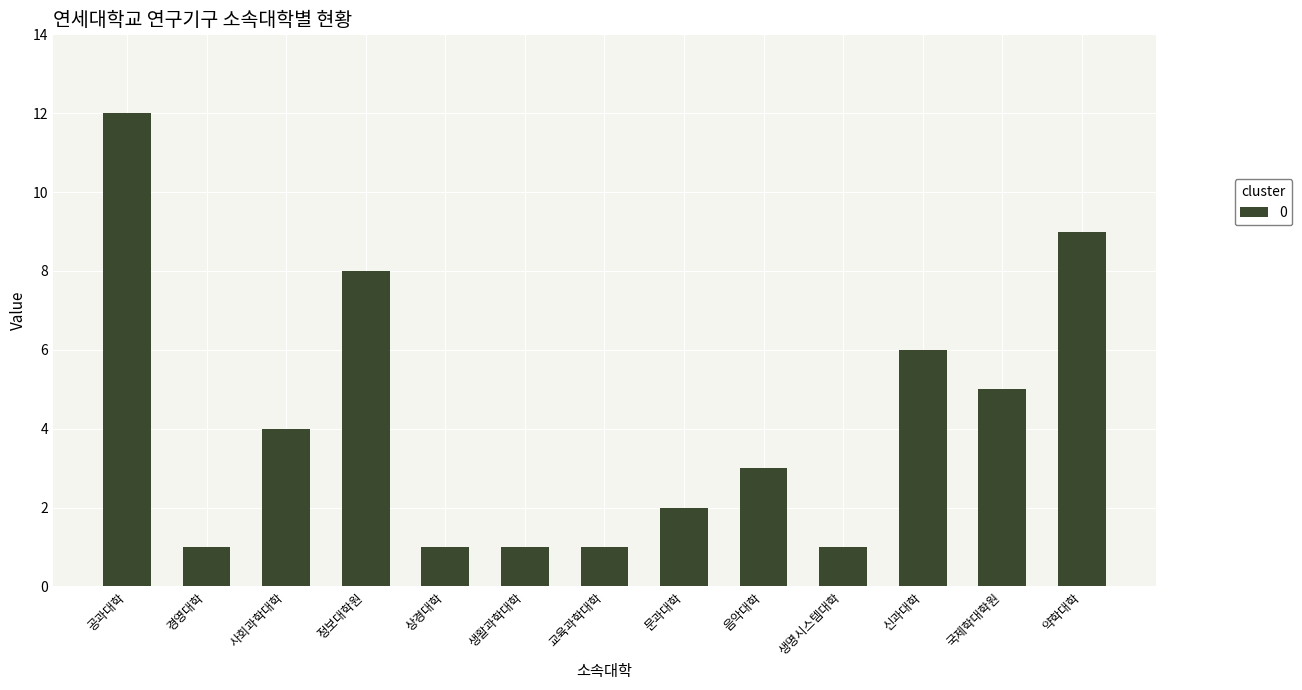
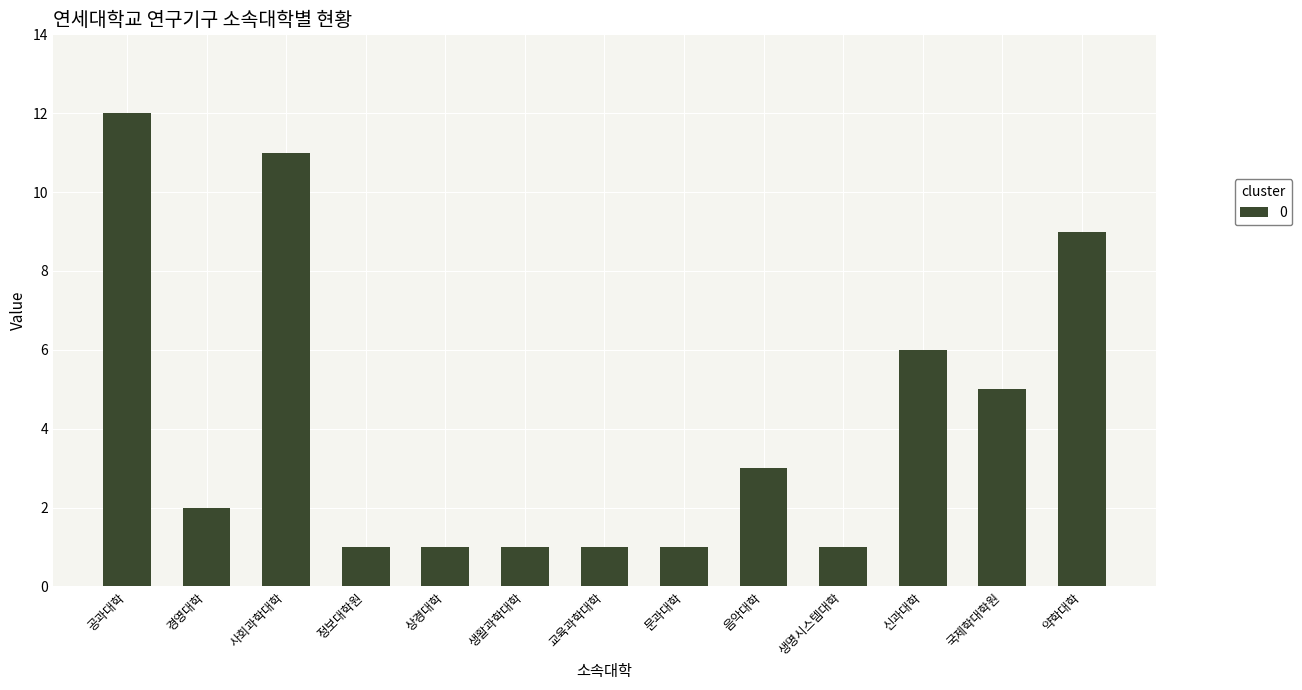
  {
    "공과대학": 12,
-   "경영대학": 1,
-   "사회과학대학": 4,
-   "정보대학원": 8,
+   "경영대학": 2,
+   "사회과학대학": 11,
+   "정보대학원": 1,
    "상경대학": 1,
    "생활과학대학": 1,
    "교육과학대학": 1,
-   "문과대학": 2,
+   "문과대학": 1,
    "음악대학": 3,
    "생명시스템대학": 1,
    "신과대학": 6,
    "국제학대학원": 5,
    "약학대학": 9
  }
